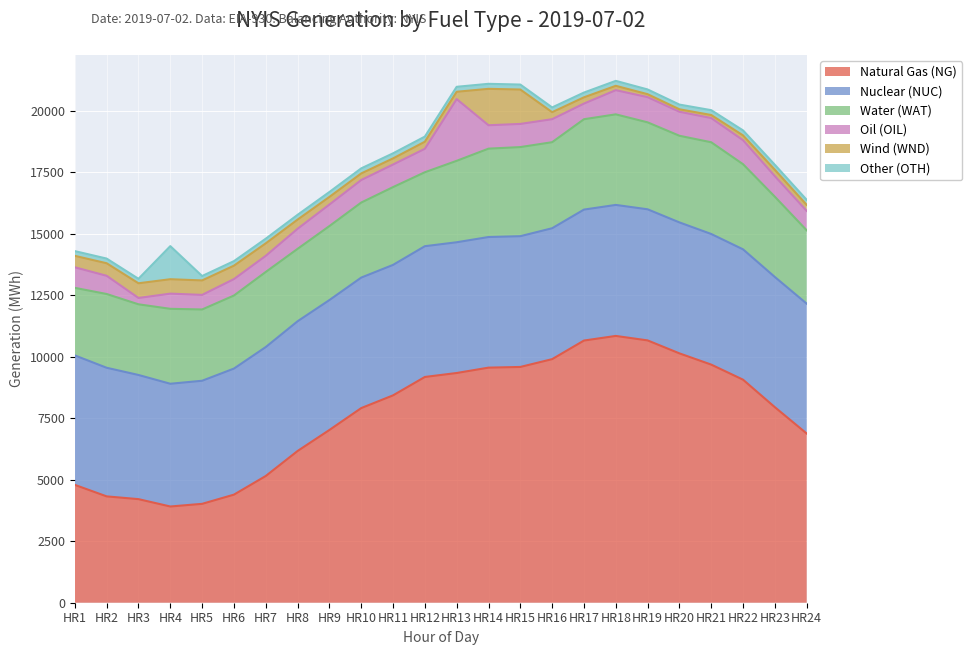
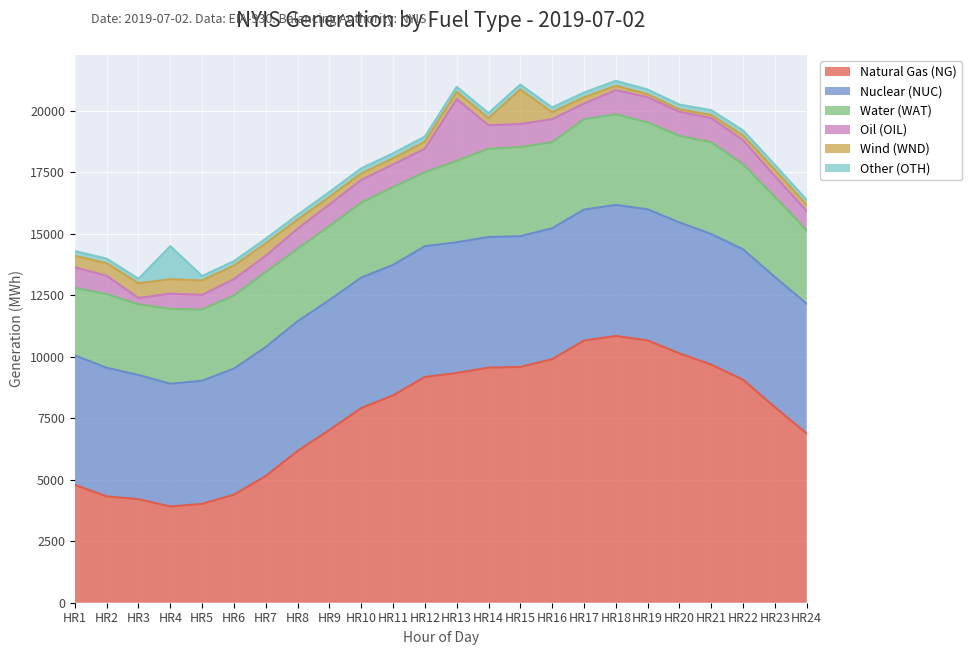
  {
    "Natural Gas (NG)": {
      "HR1": 4800,
      "HR2": 4300,
      "HR3": 4200,
      "HR4": 3900,
      "HR5": 4000,
      "HR6": 4400,
      "HR7": 5200,
      "HR8": 6200,
      "HR9": 7000,
      "HR10": 7900,
      "HR11": 8400,
      "HR12": 9200,
      "HR13": 9300,
      "HR14": 9600,
      "HR15": 9600,
      "HR16": 9900,
      "HR17": 10700,
      "HR18": 10800,
      "HR19": 10700,
      "HR20": 10100,
      "HR21": 9700,
      "HR22": 9100,
      "HR23": 7900,
      "HR24": 6900
    },
    "Nuclear (NUC)": {
      "HR1": 5300,
      "HR2": 5200,
      "HR3": 5000,
      "HR4": 5000,
      "HR5": 5000,
      "HR6": 5100,
      "HR7": 5200,
      "HR8": 5300,
      "HR9": 5300,
      "HR10": 5300,
      "HR11": 5300,
      "HR12": 5300,
      "HR13": 5300,
      "HR14": 5300,
      "HR15": 5300,
      "HR16": 5300,
      "HR17": 5300,
      "HR18": 5300,
      "HR19": 5300,
      "HR20": 5300,
      "HR21": 5300,
      "HR22": 5300,
      "HR23": 5300,
      "HR24": 5300
    },
    "Water (WAT)": {
      "HR1": 2700,
      "HR2": 3000,
      "HR3": 2900,
      "HR4": 3000,
      "HR5": 2900,
      "HR6": 3000,
      "HR7": 3100,
      "HR8": 2900,
      "HR9": 3000,
      "HR10": 3100,
      "HR11": 3200,
      "HR12": 3000,
      "HR13": 3300,
      "HR14": 3600,
      "HR15": 3600,
      "HR16": 3500,
      "HR17": 3700,
      "HR18": 3700,
      "HR19": 3500,
      "HR20": 3500,
      "HR21": 3700,
      "HR22": 3500,
      "HR23": 3300,
      "HR24": 3000
    },
    "Oil (OIL)": {
      "HR1": 800,
      "HR2": 700,
      "HR3": 300,
      "HR4": 600,
      "HR5": 600,
      "HR6": 700,
      "HR7": 700,
      "HR8": 800,
      "HR9": 900,
      "HR10": 900,
      "HR11": 900,
      "HR12": 1000,
      "HR13": 2500,
      "HR14": 1000,
      "HR15": 900,
      "HR16": 900,
      "HR17": 600,
      "HR18": 1000,
      "HR19": 1000,
      "HR21": 1000,
      "HR22": 1000,
      "HR23": 800,
      "HR24": 800
    },
    "Wind (WND)": {
      "HR1": 500,
      "HR2": 500,
      "HR3": 600,
      "HR4": 600,
      "HR5": 600,
      "HR6": 500,
      "HR7": 500,
      "HR8": 400,
      "HR9": 300,
      "HR10": 300,
      "HR11": 200,
      "HR12": 300,
      "HR13": 300,
-     "HR14": 1500,
+     "HR14": 300,
      "HR15": 1400,
      "HR16": 300,
      "HR17": 300,
      "HR18": 200,
      "HR19": 100,
      "HR21": 100,
      "HR22": 200,
      "HR23": 300,
      "HR24": 200
    },
    "Other (OTH)": {
      "HR1": 200,
      "HR2": 200,
      "HR3": 200,
      "HR4": 1300,
      "HR5": 200,
      "HR6": 200,
      "HR7": 200,
      "HR8": 200,
      "HR9": 200,
      "HR10": 200,
      "HR11": 200,
      "HR12": 200,
      "HR13": 200,
      "HR14": 200,
      "HR15": 200,
      "HR16": 200,
      "HR17": 200,
      "HR18": 200,
      "HR19": 200,
      "HR20": 200,
      "HR21": 200,
      "HR22": 200,
      "HR23": 200,
      "HR24": 200
    }
  }
